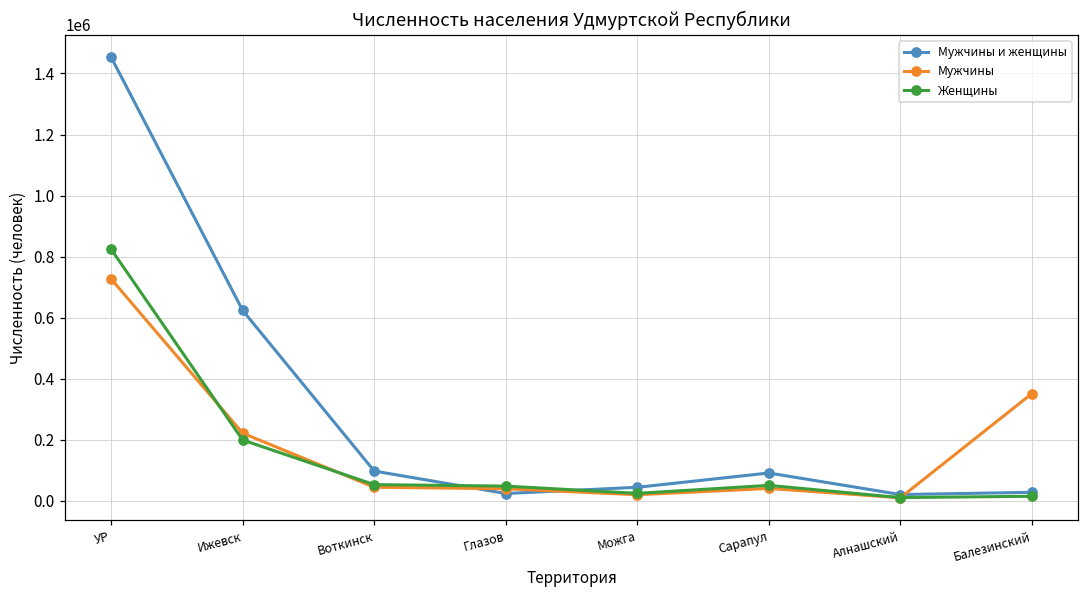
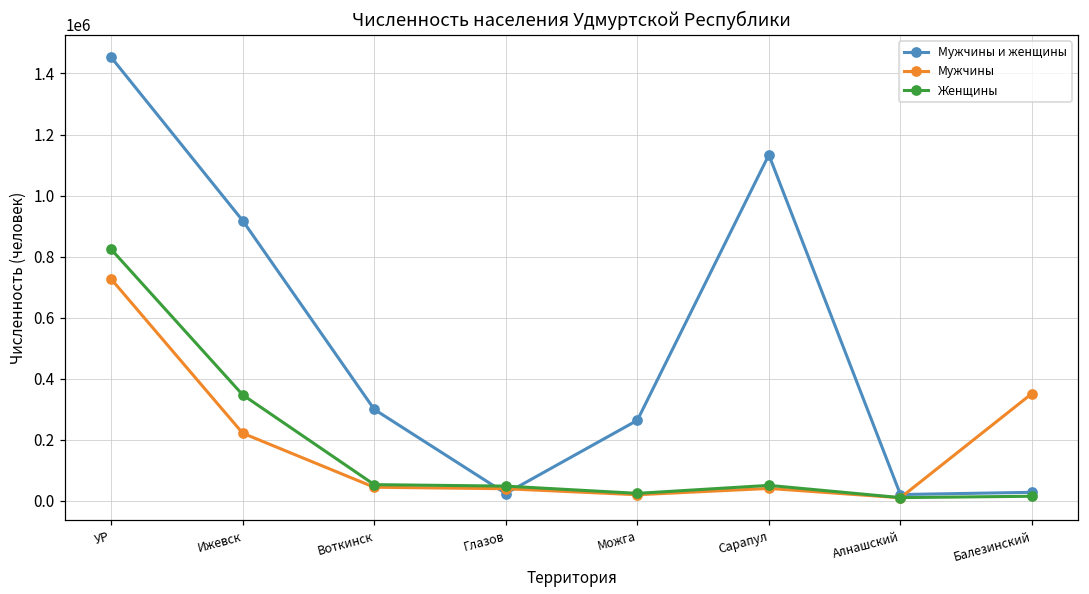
  {
    "Мужчины и женщины": {
      "УР": 1450000,
-     "Ижевск": 620000,
-     "Воткинск": 100000,
+     "Ижевск": 920000,
+     "Воткинск": 300000,
      "Глазов": 20000,
-     "Можга": 40000,
-     "Сарапул": 90000,
+     "Можга": 260000,
+     "Сарапул": 1130000,
      "Алнашский": 20000,
      "Балезинский": 30000
    },
    "Мужчины": {
      "УР": 730000,
      "Ижевск": 220000,
      "Сарапул": 40000,
      "Балезинский": 350000
    },
    "Женщины": {
      "УР": 820000,
-     "Ижевск": 200000,
+     "Ижевск": 350000,
      "Сарапул": 50000,
      "Балезинский": 10000
    }
  }
